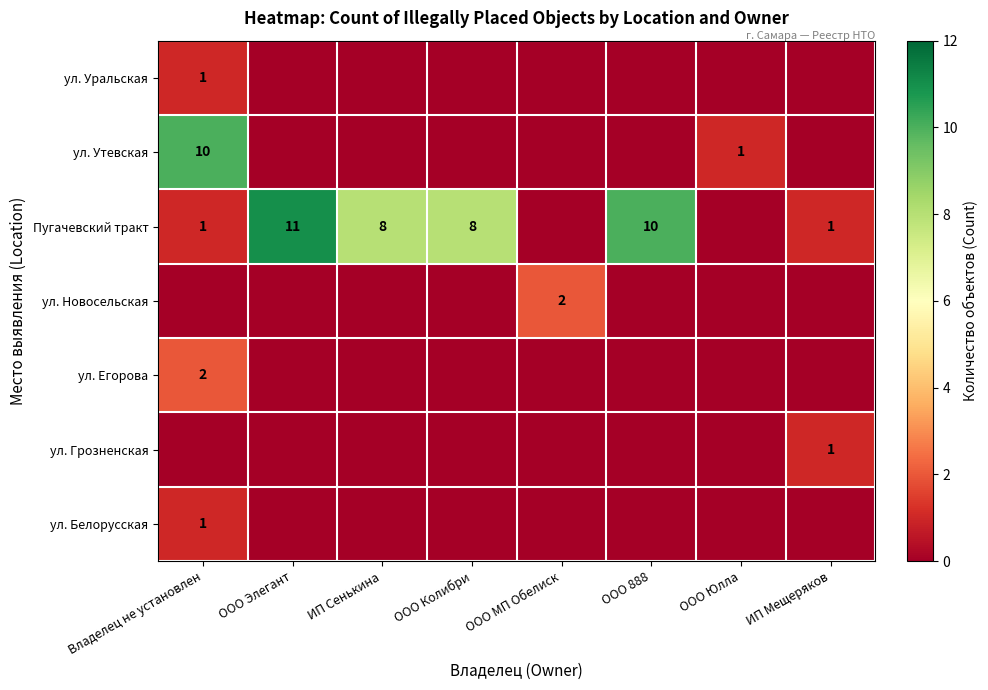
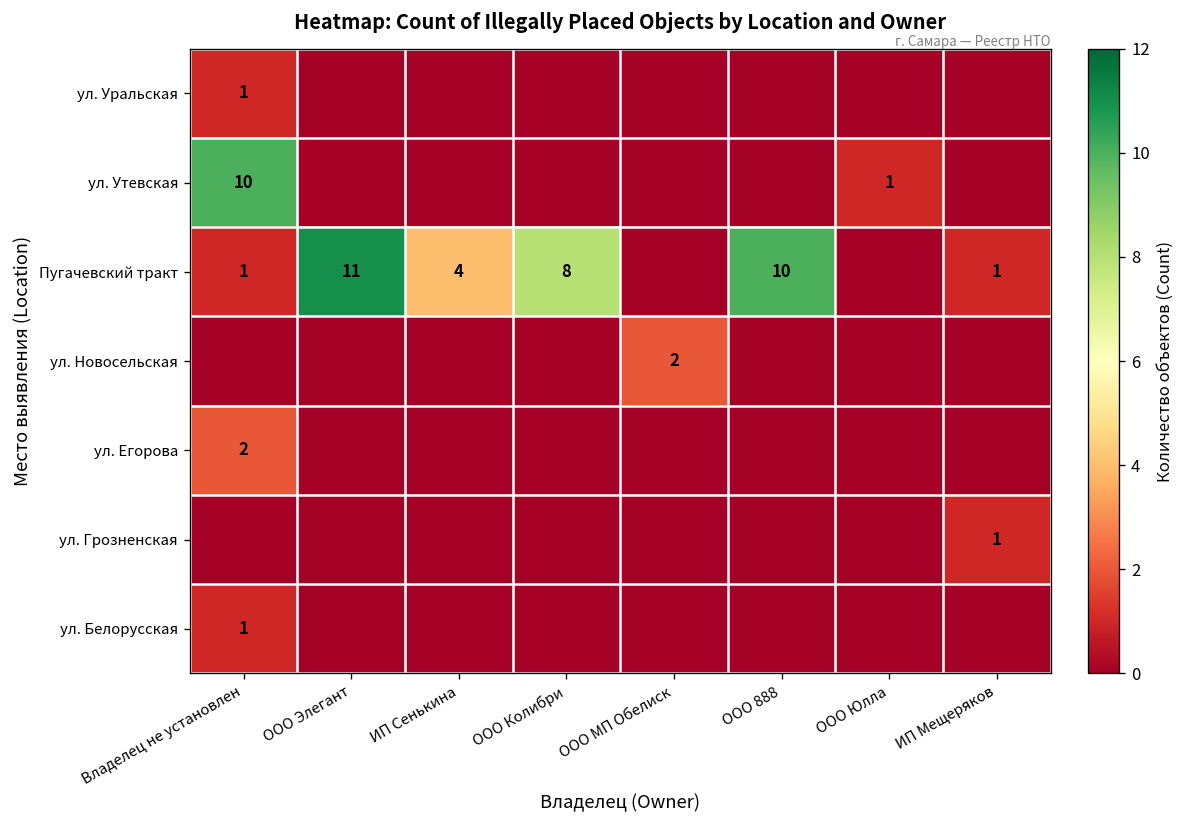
  {
    "ул. Уральская": {
      "Владелец не установлен": 1
    },
    "ул. Утевская": {
      "Владелец не установлен": 10,
      "ООО Юлла": 1
    },
    "Пугачевский тракт": {
      "Владелец не установлен": 1,
      "ООО Элегант": 11,
-     "ИП Сенькина": 8,
+     "ИП Сенькина": 4,
      "ООО Колибри": 8,
      "ООО 888": 10,
      "ИП Мещеряков": 1
    },
    "ул. Новосельская": {
      "ООО МП Обелиск": 2
    },
    "ул. Егорова": {
      "Владелец не установлен": 2
    },
    "ул. Грозненская": {
      "ИП Мещеряков": 1
    },
    "ул. Белорусская": {
      "Владелец не установлен": 1
    }
  }
